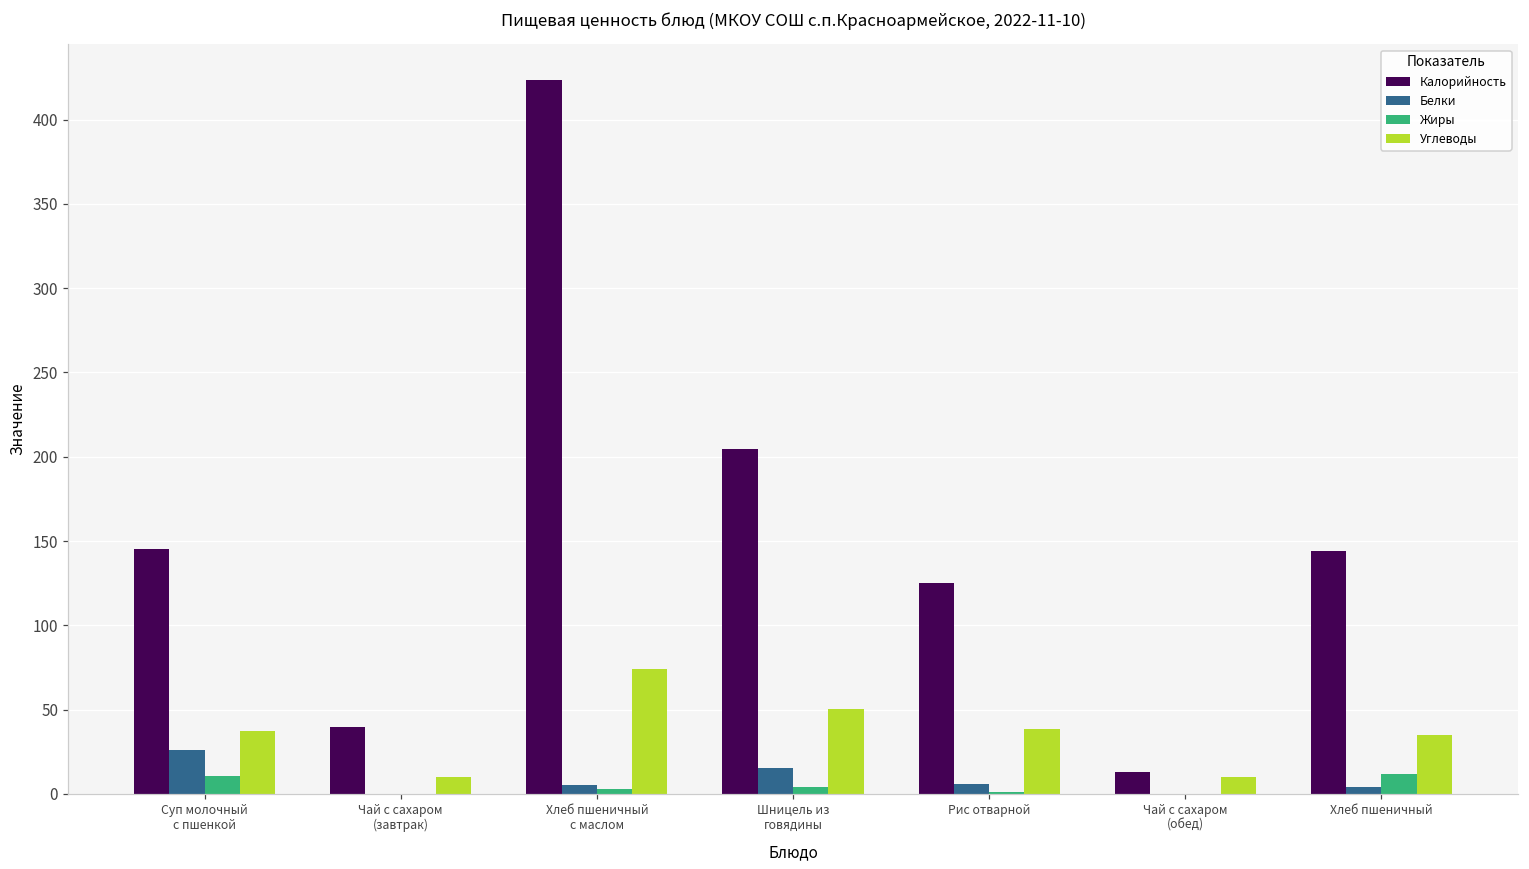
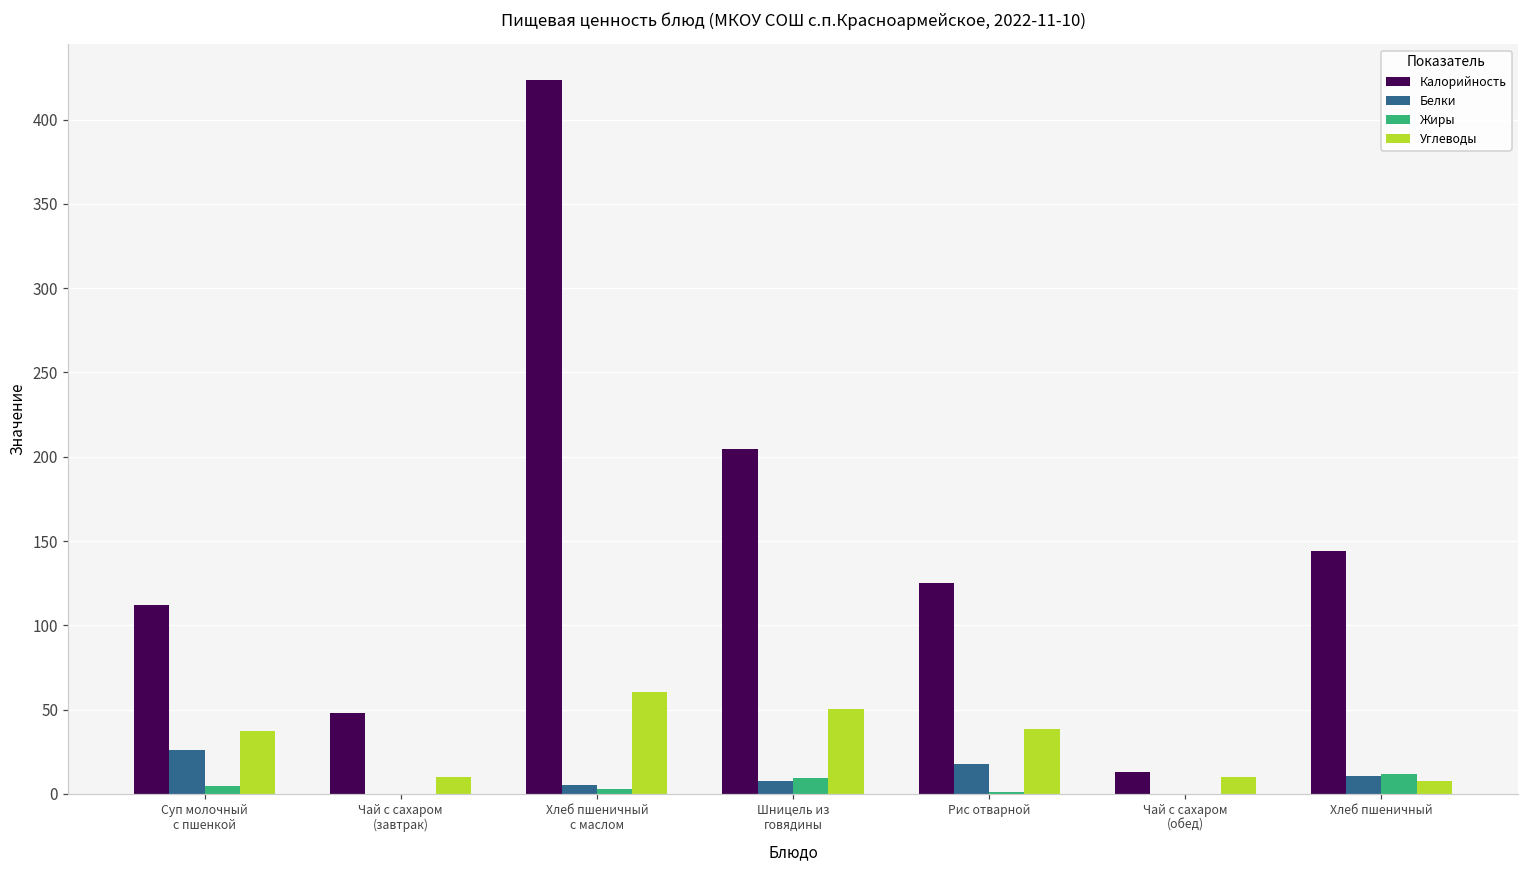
  {
    "Калорийность": {
-     "Суп молочный с пшенкой": 145,
-     "Чай с сахаром (завтрак)": 40,
+     "Суп молочный с пшенкой": 112,
+     "Чай с сахаром (завтрак)": 48,
      "Хлеб пшеничный с маслом": 423,
      "Шницель из говядины": 205,
      "Рис отварной": 125,
      "Чай с сахаром (обед)": 13,
      "Хлеб пшеничный": 144
    },
    "Белки": {
      "Суп молочный с пшенкой": 26,
      "Чай с сахаром (завтрак)": 0,
      "Хлеб пшеничный с маслом": 5,
-     "Шницель из говядины": 15,
-     "Рис отварной": 6,
+     "Шницель из говядины": 8,
+     "Рис отварной": 18,
      "Чай с сахаром (обед)": 0,
-     "Хлеб пшеничный": 4
+     "Хлеб пшеничный": 10
    },
    "Жиры": {
-     "Суп молочный с пшенкой": 11,
+     "Суп молочный с пшенкой": 5,
      "Чай с сахаром (завтрак)": 0,
      "Хлеб пшеничный с маслом": 3,
-     "Шницель из говядины": 4,
+     "Шницель из говядины": 9,
      "Чай с сахаром (обед)": 0,
      "Хлеб пшеничный": 12
    },
    "Углеводы": {
      "Суп молочный с пшенкой": 38,
      "Чай с сахаром (завтрак)": 10,
-     "Хлеб пшеничный с маслом": 74,
+     "Хлеб пшеничный с маслом": 61,
      "Шницель из говядины": 51,
      "Рис отварной": 38,
      "Чай с сахаром (обед)": 10,
-     "Хлеб пшеничный": 35
+     "Хлеб пшеничный": 8
    }
  }
